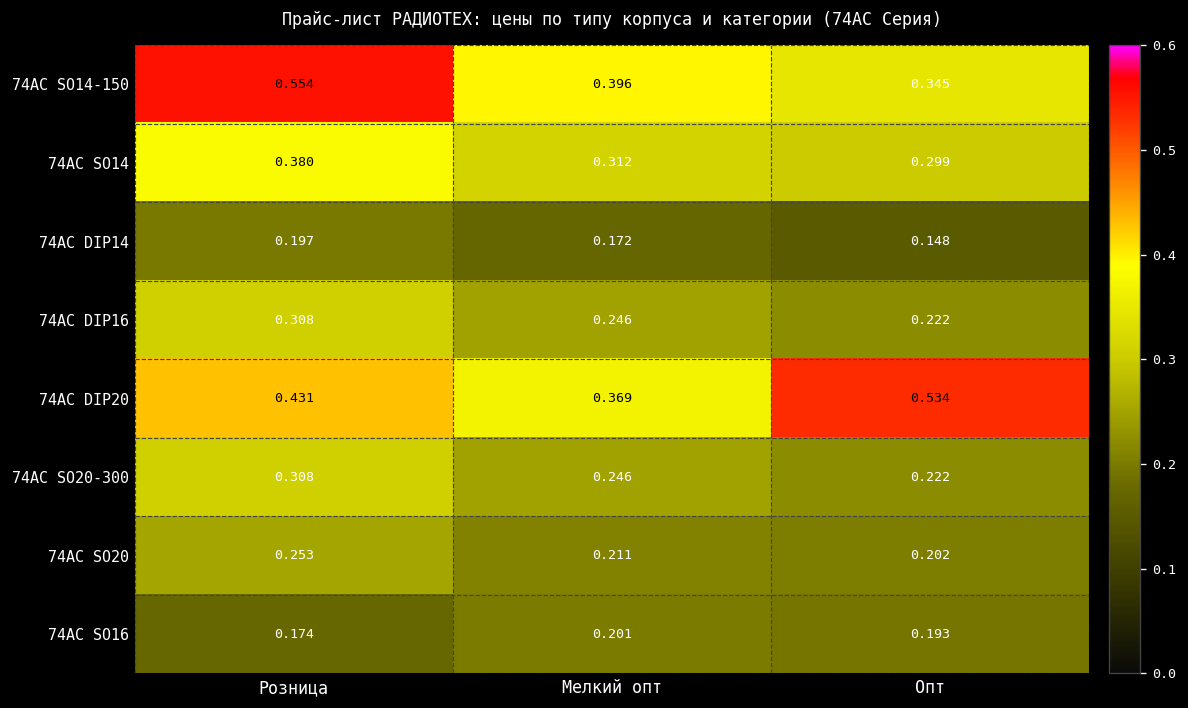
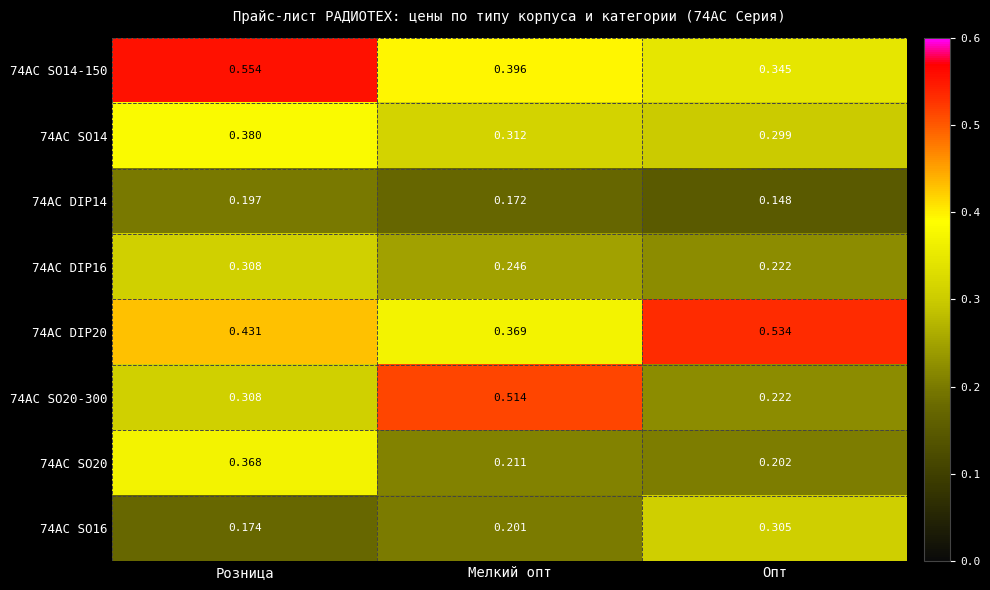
  {
    "74АС SO14-150": {
      "Розница": 0.554,
      "Мелкий опт": 0.396,
      "Опт": 0.345
    },
    "74АС SO14": {
      "Розница": 0.380,
      "Мелкий опт": 0.312,
      "Опт": 0.299
    },
    "74АС DIP14": {
      "Розница": 0.197,
      "Мелкий опт": 0.172,
      "Опт": 0.148
    },
    "74АС DIP16": {
      "Розница": 0.308,
      "Мелкий опт": 0.246,
      "Опт": 0.222
    },
    "74АС DIP20": {
      "Розница": 0.431,
      "Мелкий опт": 0.369,
      "Опт": 0.534
    },
    "74АС SO20-300": {
      "Розница": 0.308,
-     "Мелкий опт": 0.246,
+     "Мелкий опт": 0.514,
      "Опт": 0.222
    },
    "74АС SO20": {
-     "Розница": 0.253,
+     "Розница": 0.368,
      "Мелкий опт": 0.211,
      "Опт": 0.202
    },
    "74АС SO16": {
      "Розница": 0.174,
      "Мелкий опт": 0.201,
-     "Опт": 0.193
+     "Опт": 0.305
    }
  }
